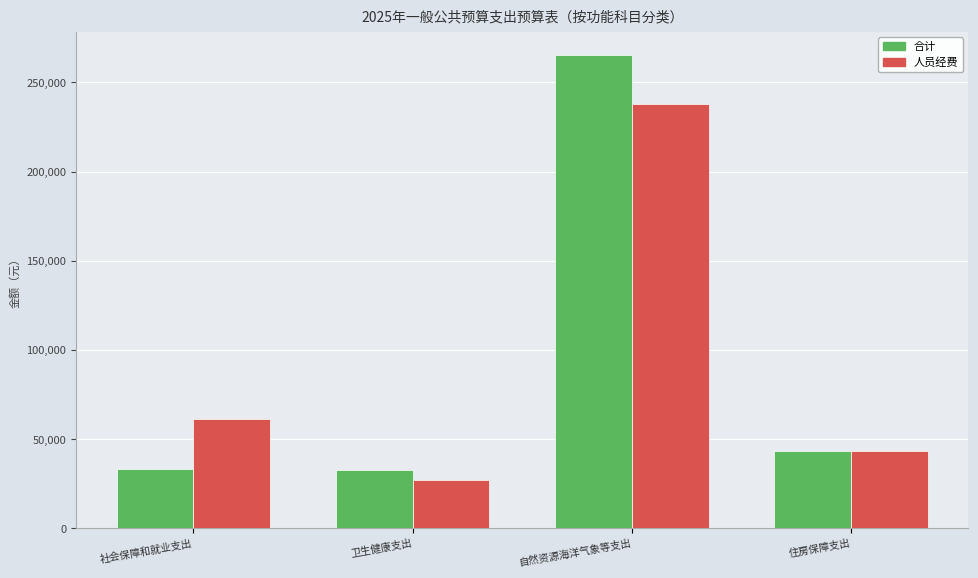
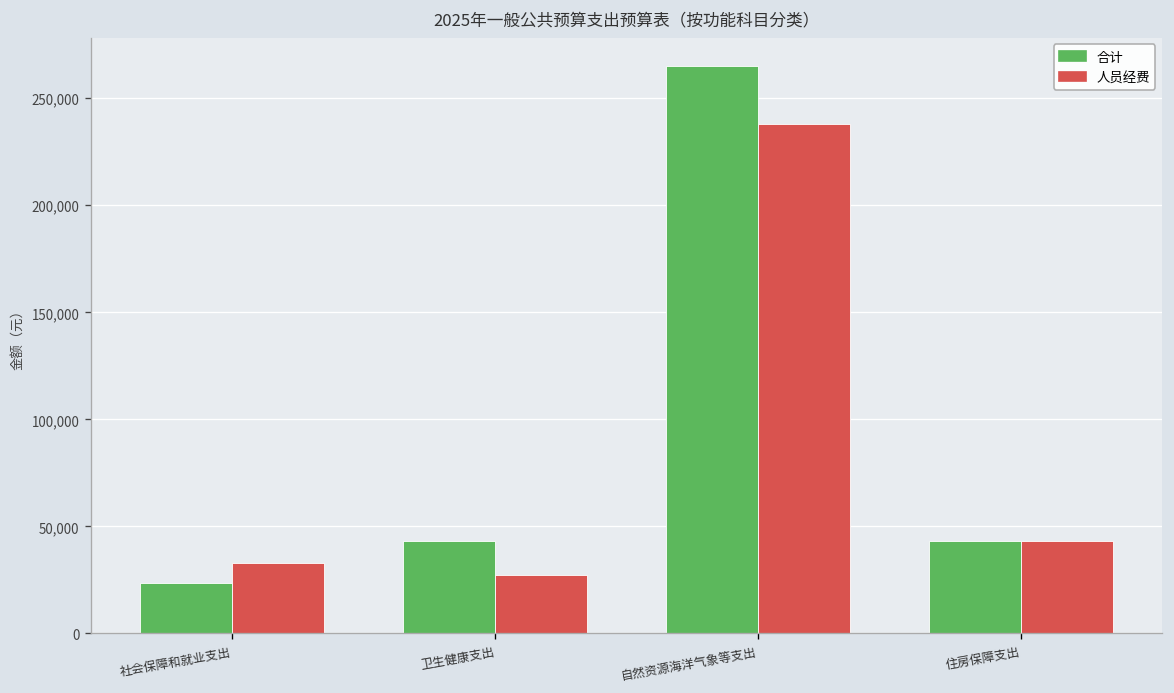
  {
    "合计": {
-     "社会保障和就业支出": "33,000",
-     "卫生健康支出": "32,000",
+     "社会保障和就业支出": "23,000",
+     "卫生健康支出": "43,000",
      "自然资源海洋气象等支出": "265,000",
      "住房保障支出": "43,000"
    },
    "人员经费": {
-     "社会保障和就业支出": "61,000",
+     "社会保障和就业支出": "33,000",
      "卫生健康支出": "27,000",
      "自然资源海洋气象等支出": "238,000",
      "住房保障支出": "43,000"
    }
  }
